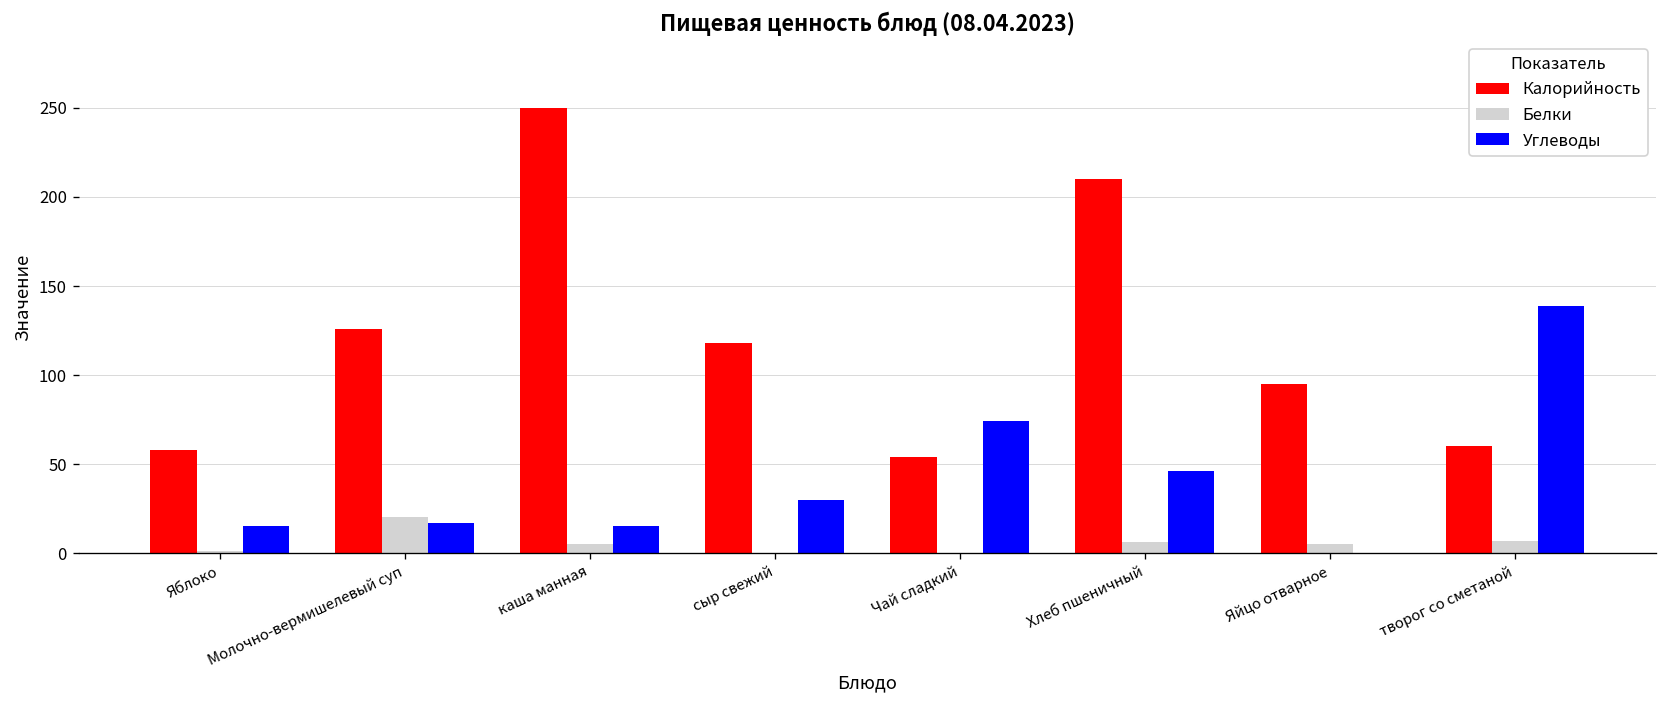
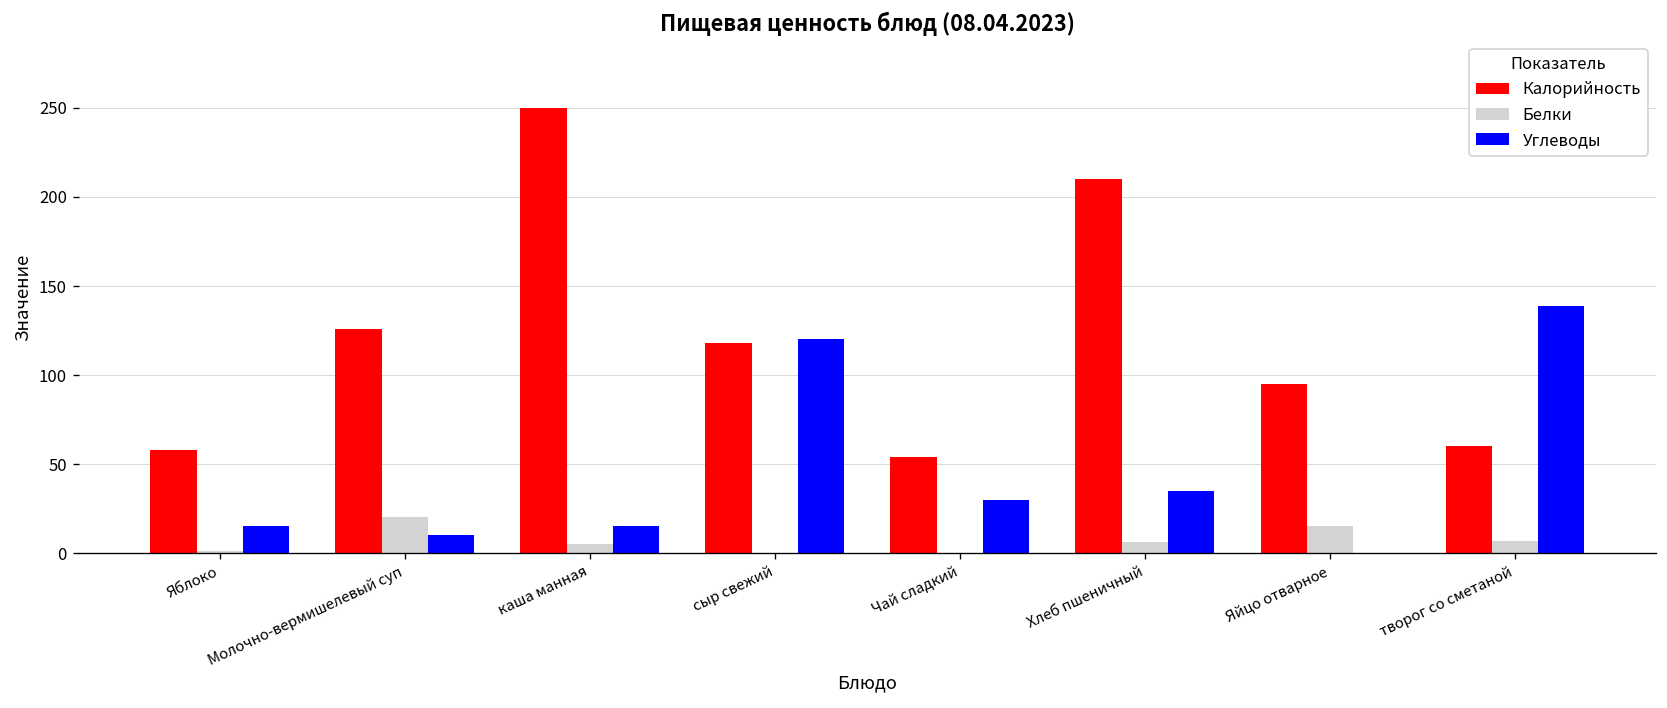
  {
    "Калорийность": {
      "Яблоко": 58,
      "Молочно-вермишелевый суп": 126,
      "каша манная": 250,
      "сыр свежий": 118,
      "Чай сладкий": 54,
      "Хлеб пшеничный": 210,
      "Яйцо отварное": 95,
      "творог со сметаной": 60
    },
    "Белки": {
      "Молочно-вермишелевый суп": 20,
      "каша манная": 5,
      "сыр свежий": 0,
      "Чай сладкий": 0,
      "Хлеб пшеничный": 6,
-     "Яйцо отварное": 5,
+     "Яйцо отварное": 15,
      "творог со сметаной": 7
    },
    "Углеводы": {
      "Яблоко": 15,
-     "Молочно-вермишелевый суп": 17,
+     "Молочно-вермишелевый суп": 10,
      "каша манная": 15,
-     "сыр свежий": 30,
-     "Чай сладкий": 74,
-     "Хлеб пшеничный": 46,
+     "сыр свежий": 120,
+     "Чай сладкий": 30,
+     "Хлеб пшеничный": 35,
      "Яйцо отварное": 0,
      "творог со сметаной": 139
    }
  }
